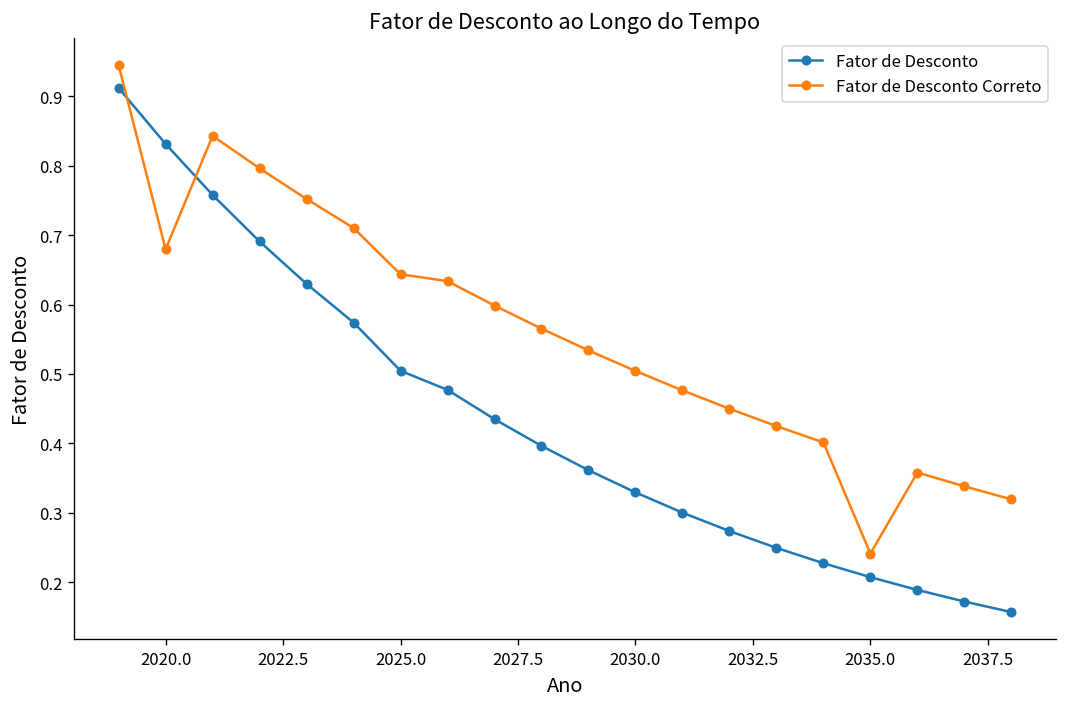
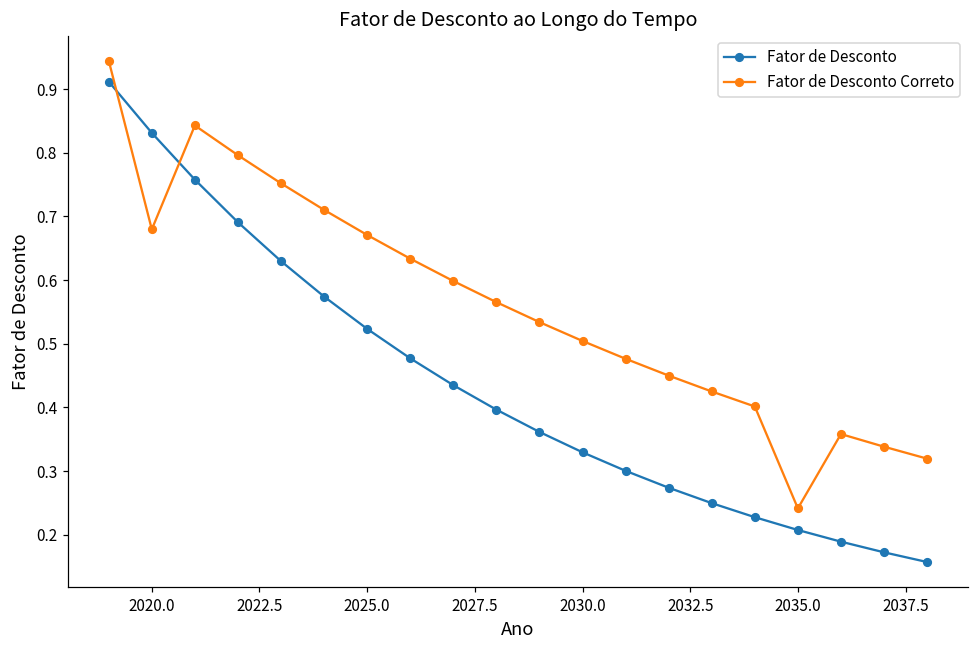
  {
    "Fator de Desconto": {
      "2020.0": 0.83,
-     "2025.0": 0.50,
+     "2025.0": 0.52,
      "2030.0": 0.33,
      "2035.0": 0.21
    },
    "Fator de Desconto Correto": {
      "2020.0": 0.68,
-     "2025.0": 0.64,
+     "2025.0": 0.67,
      "2030.0": 0.50,
      "2035.0": 0.24
    }
  }
